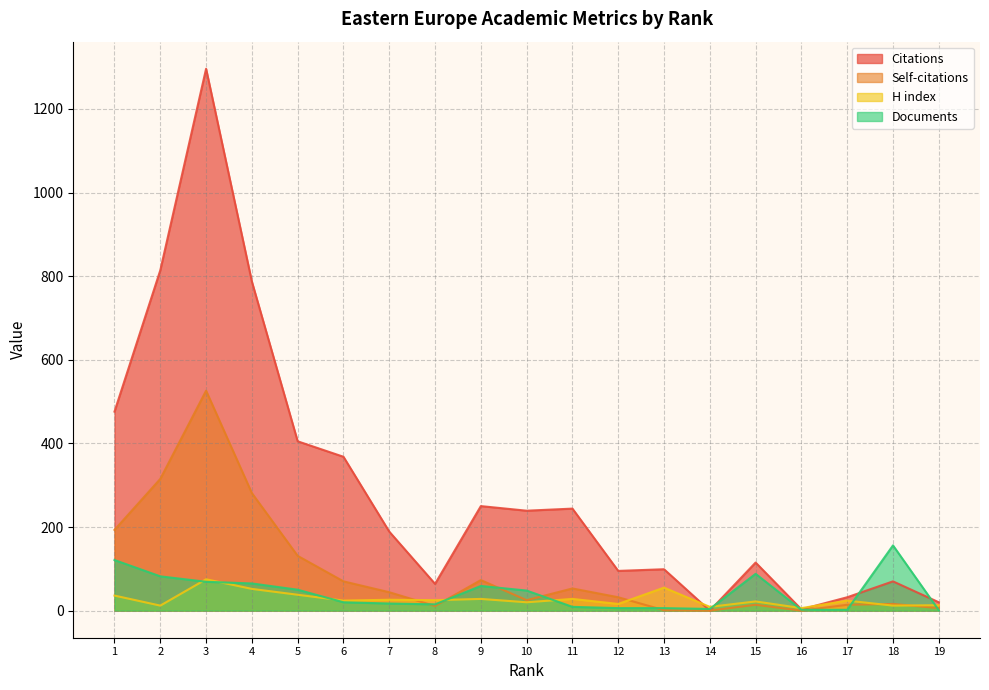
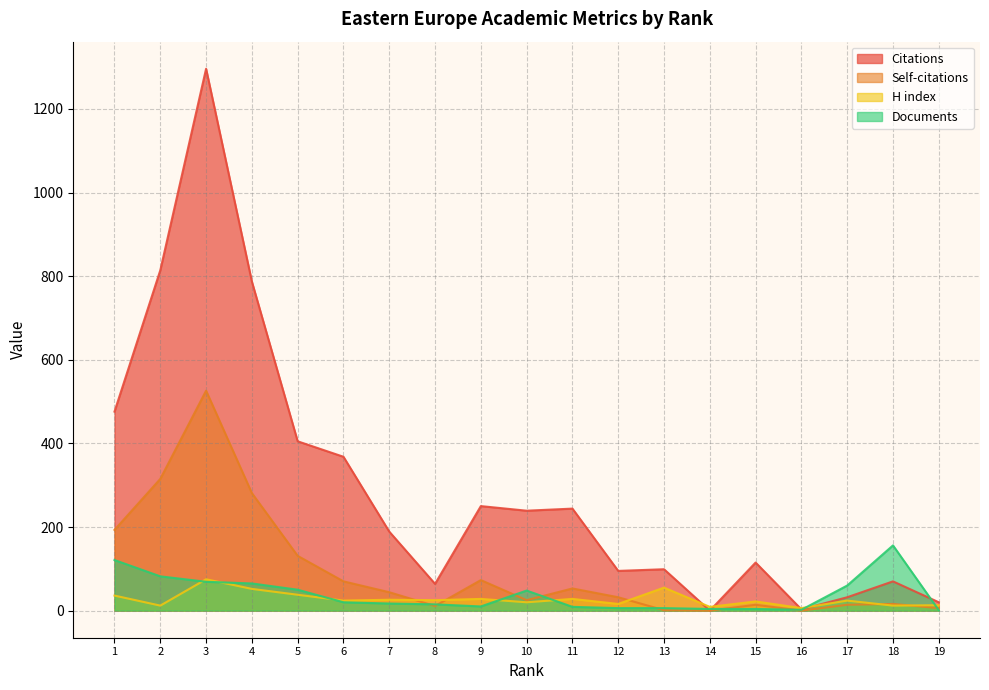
  {
    "H index": {
      "1": 40,
      "2": 10,
      "4": 50,
      "5": 40,
      "7": 30,
      "8": 30,
      "9": 30,
      "11": 30,
      "12": 20,
      "13": 60,
      "15": 20,
      "17": 20,
      "19": 10
    },
    "Documents": {
      "1": 120,
      "2": 80,
      "4": 70,
      "5": 50,
      "7": 20,
-     "9": 60,
+     "9": 10,
      "10": 50,
      "11": 10,
      "12": 10,
-     "15": 90,
-     "17": 0,
+     "15": 0,
+     "17": 60,
      "18": 160
    }
  }
